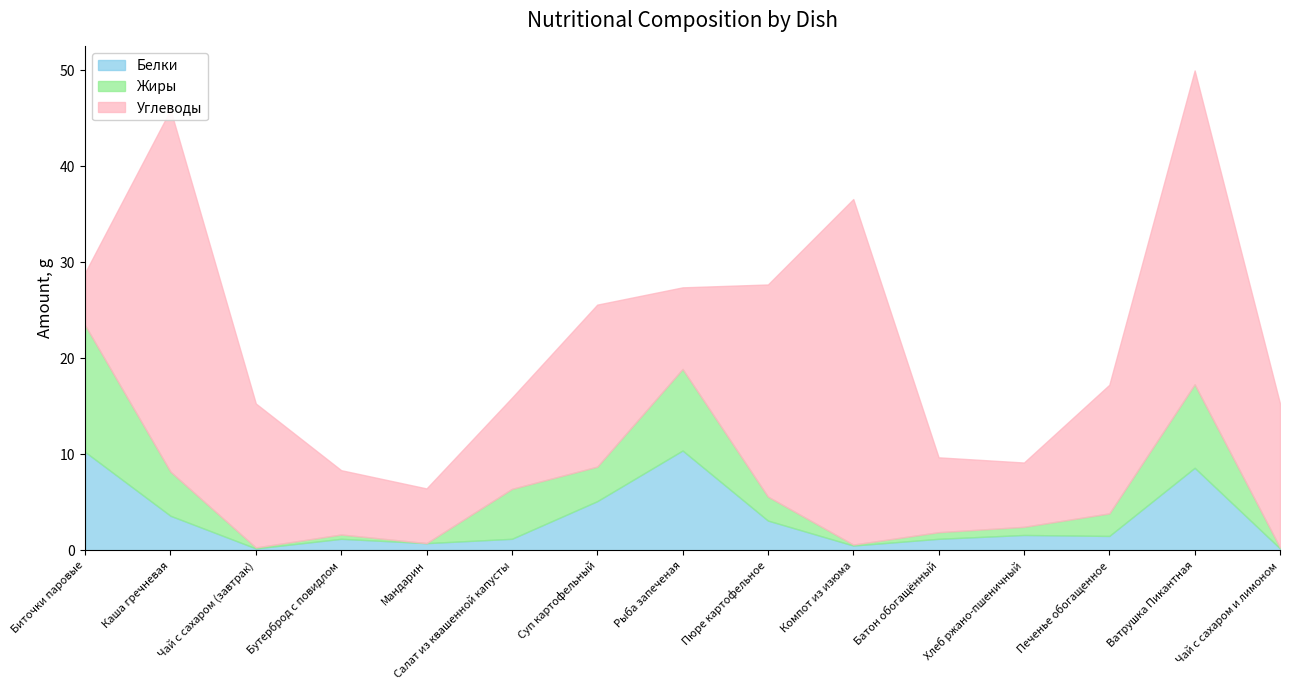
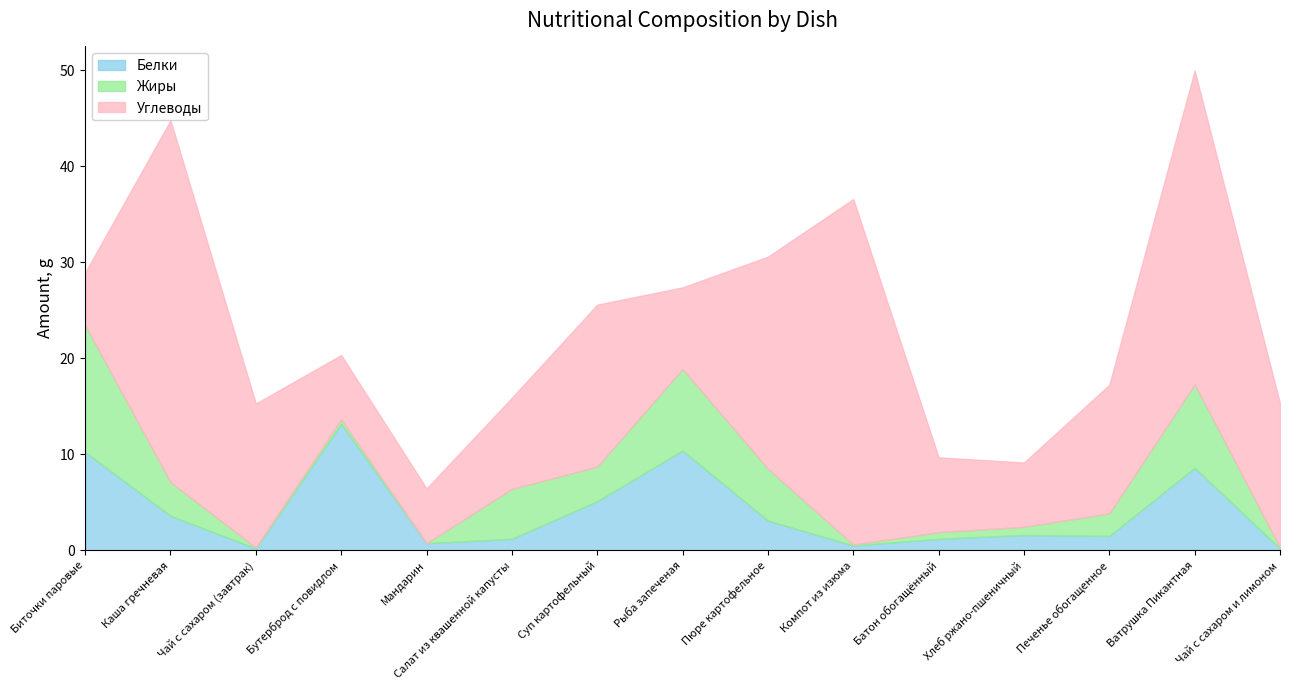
  {
    "Белки": {
      "Биточки паровые": 10,
      "Каша гречневая": 4,
-     "Бутерброд с повидлом": 1,
+     "Бутерброд с повидлом": 13,
      "Салат из квашенной капусты": 1,
      "Суп картофельный": 5,
      "Рыба запеченая": 10,
      "Пюре картофельное": 3,
      "Батон обогащённый": 1,
      "Хлеб ржано-пшеничный": 2,
      "Печенье обогащенное": 2,
      "Ватрушка Пикантная": 9
    },
    "Жиры": {
      "Биточки паровые": 13,
-     "Каша гречневая": 5,
+     "Каша гречневая": 3,
      "Бутерброд с повидлом": 0,
      "Салат из квашенной капусты": 5,
      "Суп картофельный": 4,
      "Рыба запеченая": 8,
-     "Пюре картофельное": 2,
+     "Пюре картофельное": 5,
      "Батон обогащённый": 1,
      "Хлеб ржано-пшеничный": 1,
      "Печенье обогащенное": 2,
      "Ватрушка Пикантная": 9
    },
    "Углеводы": {
      "Биточки паровые": 6,
      "Чай с сахаром (завтрак)": 15,
      "Бутерброд с повидлом": 7,
      "Мандарин": 6,
      "Салат из квашенной капусты": 10,
      "Суп картофельный": 17,
      "Рыба запеченая": 9,
      "Пюре картофельное": 22,
      "Компот из изюма": 36,
      "Батон обогащённый": 8,
      "Хлеб ржано-пшеничный": 7,
      "Печенье обогащенное": 13,
      "Ватрушка Пикантная": 33,
      "Чай с сахаром и лимоном": 15
    }
  }
